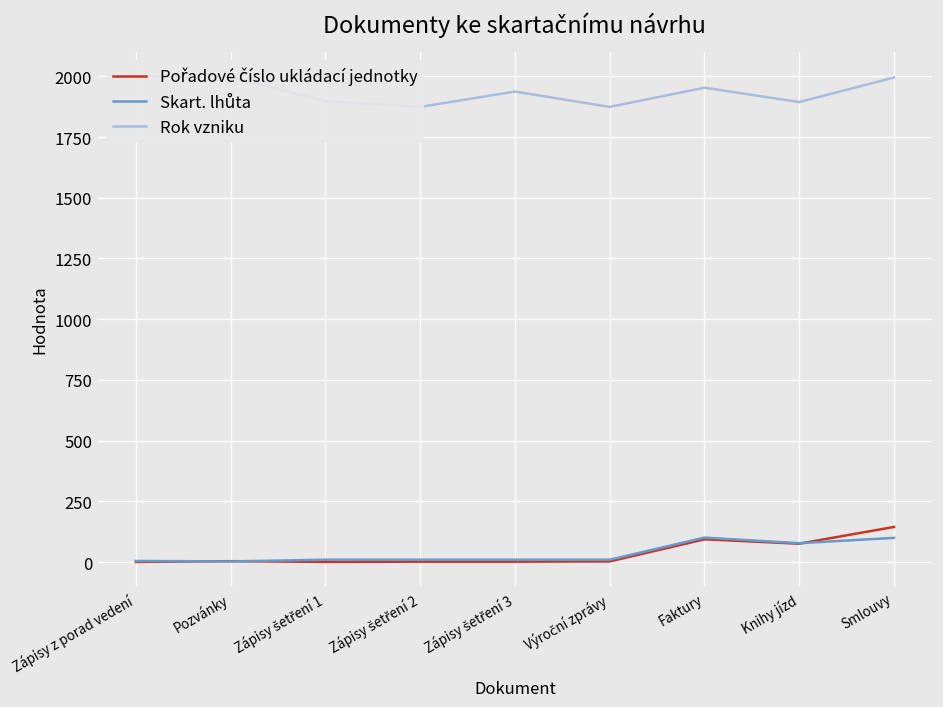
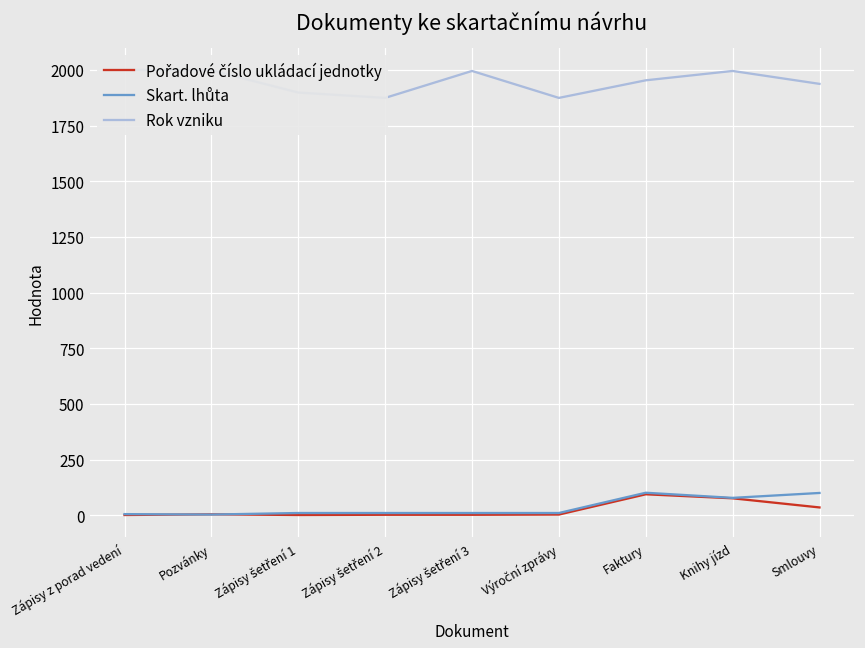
  {
    "Pořadové číslo ukládací jednotky": {
-     "Smlouvy": 150
+     "Smlouvy": 40
    },
    "Skart. lhůta": {
      "Smlouvy": 100
    },
    "Rok vzniku": {
-     "Zápisy šetření 3": 1940,
+     "Zápisy šetření 3": 2000,
      "Výroční zprávy": 1870,
      "Faktury": 1950,
-     "Knihy jízd": 1890,
-     "Smlouvy": 2000
+     "Knihy jízd": 2000,
+     "Smlouvy": 1940
    }
  }
